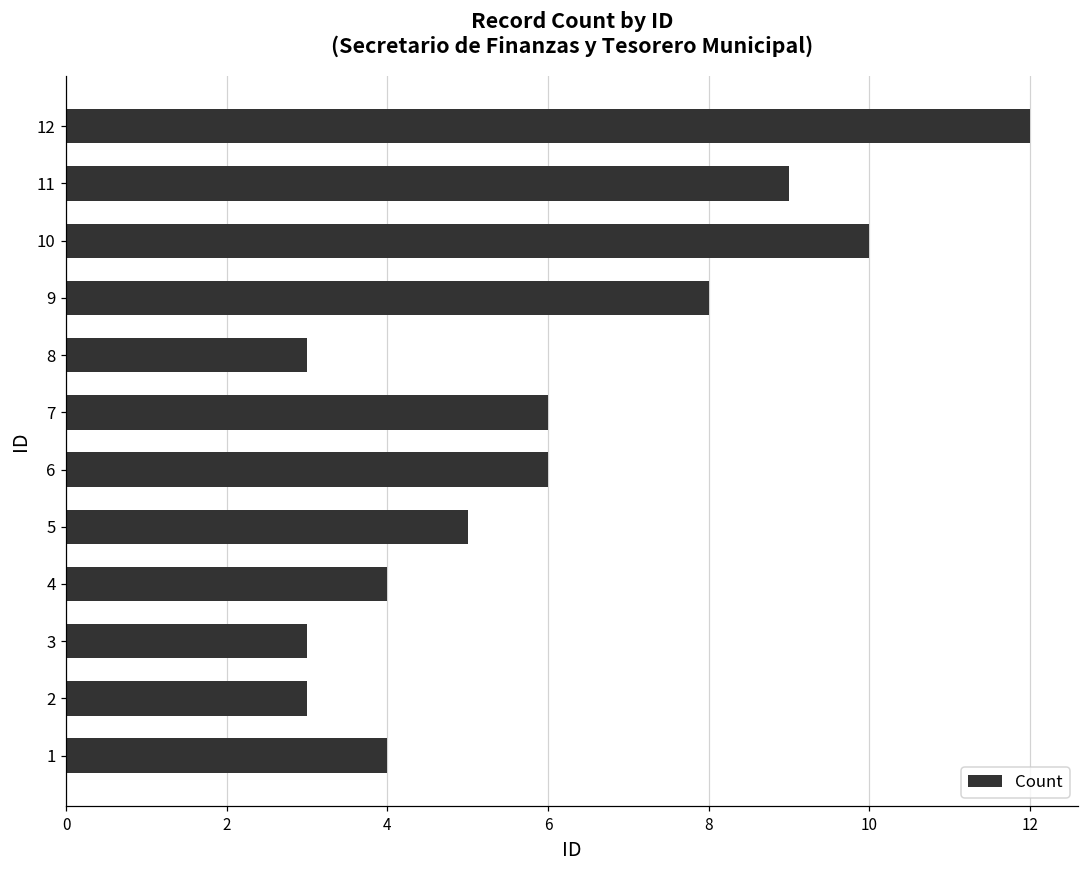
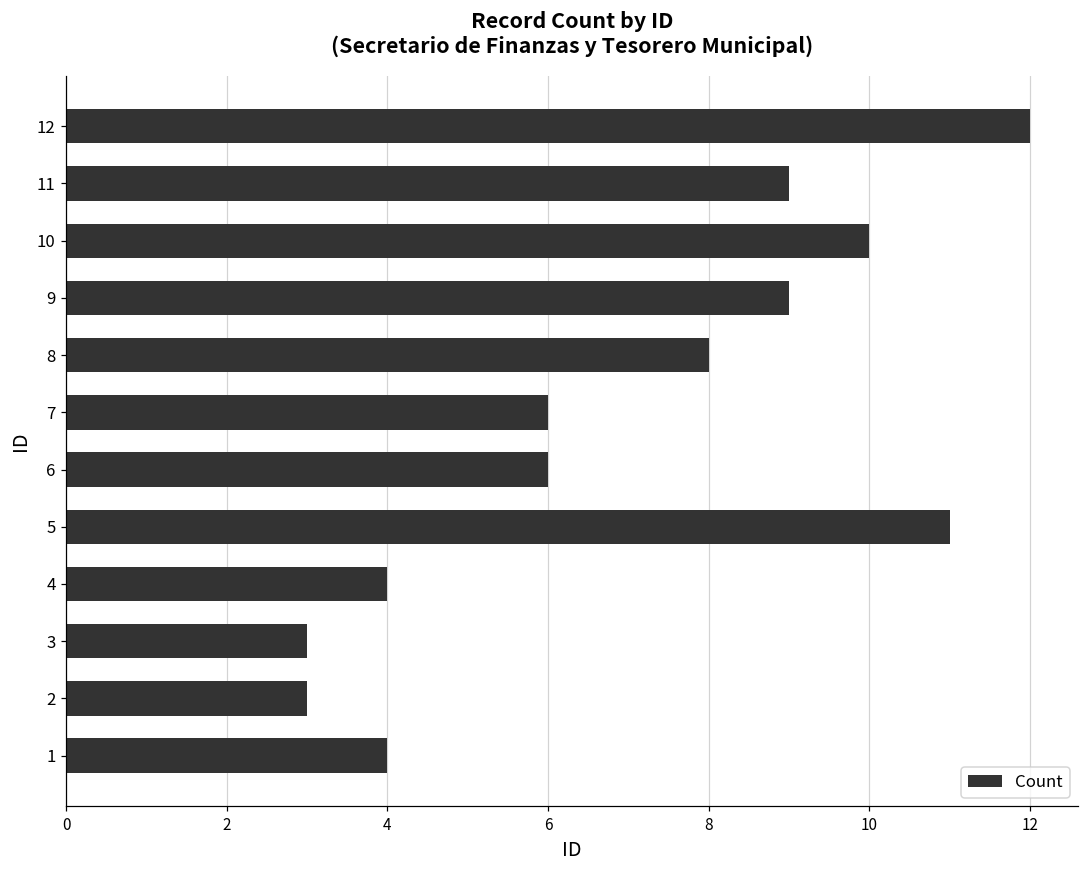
  {
    "12": 12,
    "11": 9,
    "10": 10,
-   "9": 8,
-   "8": 3,
+   "9": 9,
+   "8": 8,
    "7": 6,
    "6": 6,
-   "5": 5,
+   "5": 11,
    "4": 4,
    "3": 3,
    "2": 3,
    "1": 4
  }
